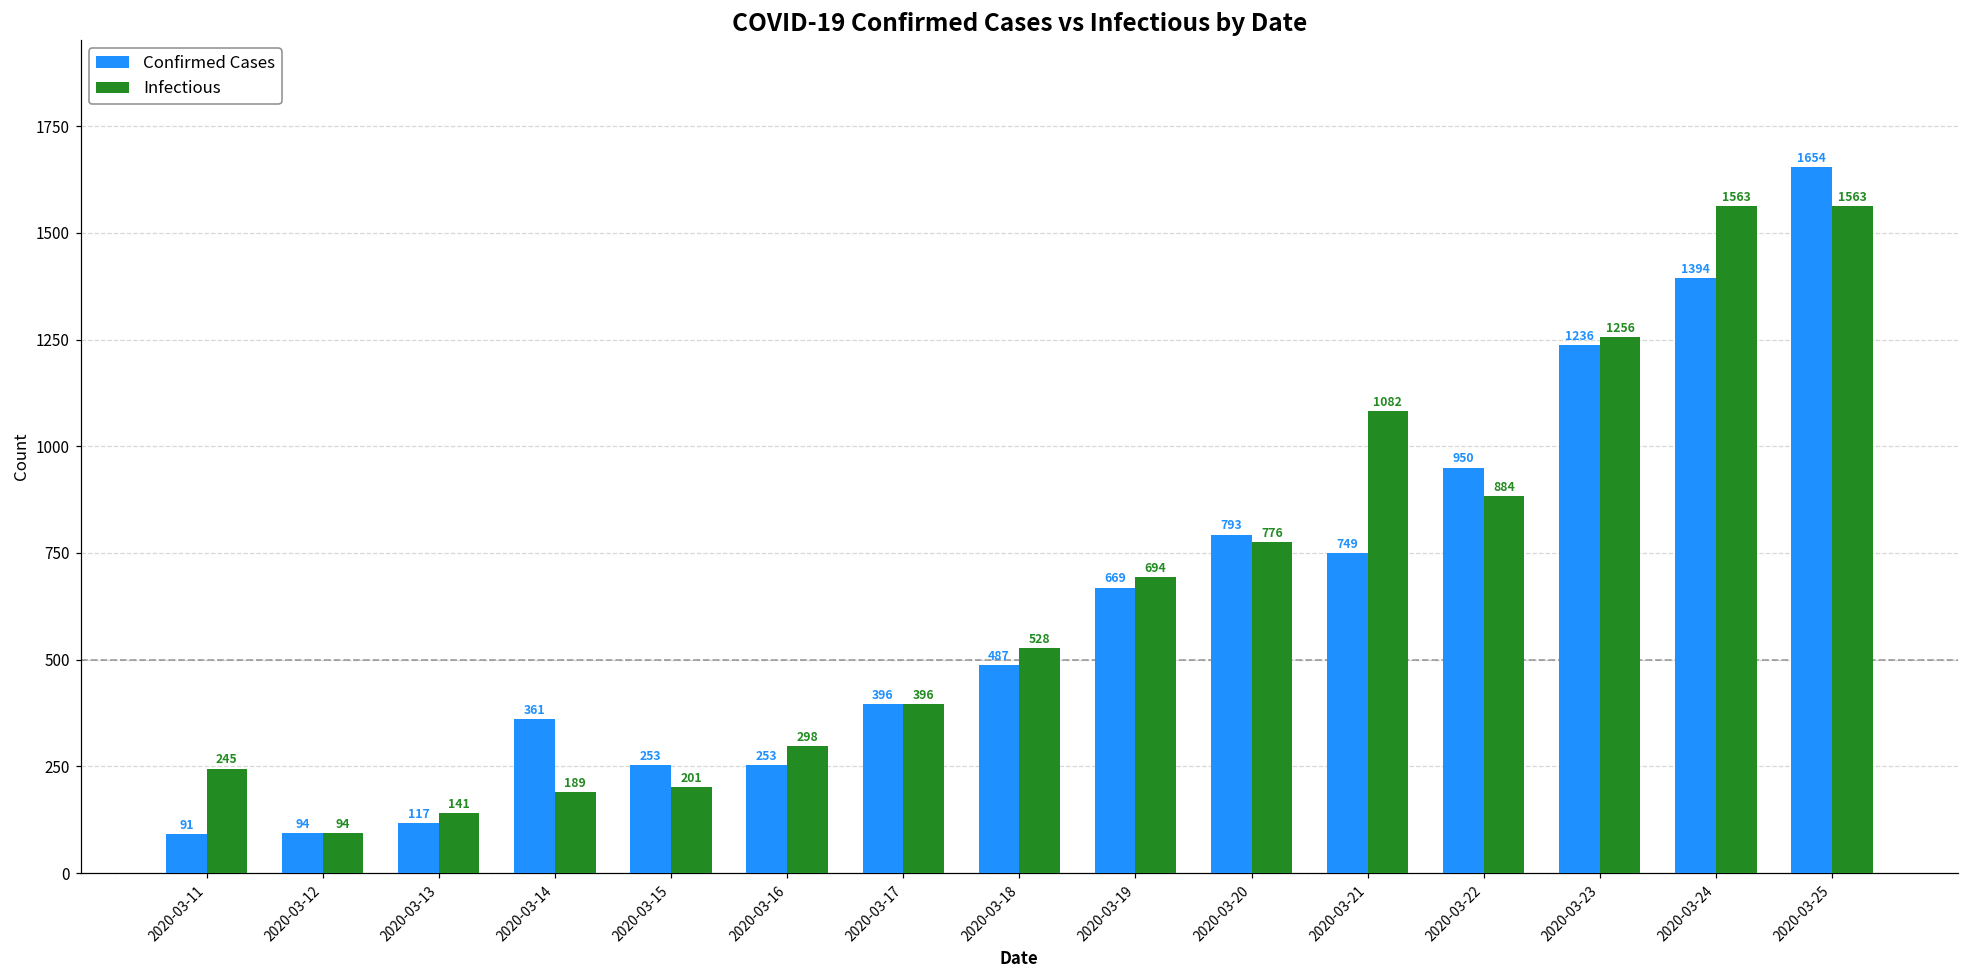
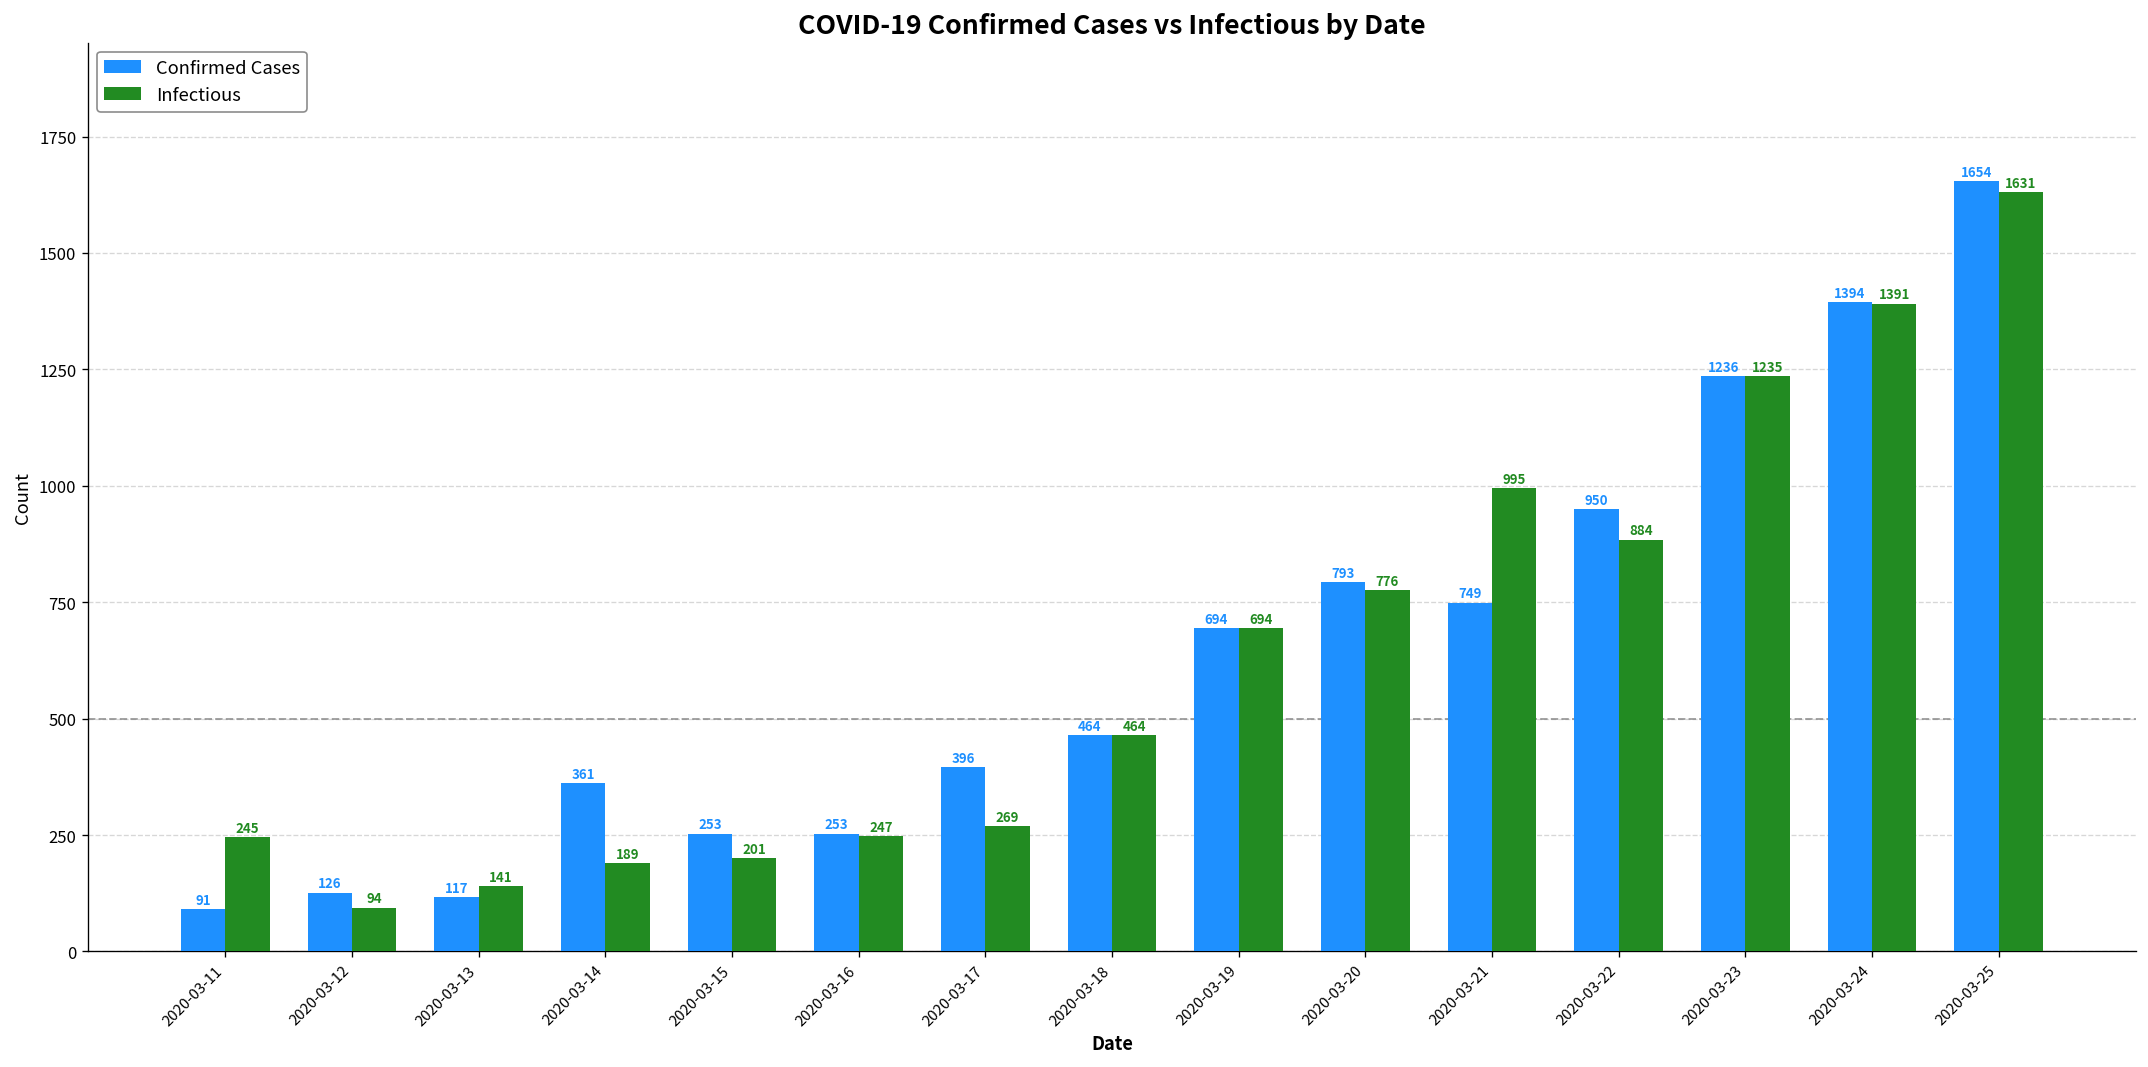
  {
    "Confirmed Cases": {
      "2020-03-11": 91,
-     "2020-03-12": 94,
+     "2020-03-12": 126,
      "2020-03-13": 117,
      "2020-03-14": 361,
      "2020-03-15": 253,
      "2020-03-16": 253,
      "2020-03-17": 396,
-     "2020-03-18": 487,
-     "2020-03-19": 669,
+     "2020-03-18": 464,
+     "2020-03-19": 694,
      "2020-03-20": 793,
      "2020-03-21": 749,
      "2020-03-22": 950,
      "2020-03-23": 1236,
      "2020-03-24": 1394,
      "2020-03-25": 1654
    },
    "Infectious": {
      "2020-03-11": 245,
      "2020-03-12": 94,
      "2020-03-13": 141,
      "2020-03-14": 189,
      "2020-03-15": 201,
-     "2020-03-16": 298,
-     "2020-03-17": 396,
-     "2020-03-18": 528,
+     "2020-03-16": 247,
+     "2020-03-17": 269,
+     "2020-03-18": 464,
      "2020-03-19": 694,
      "2020-03-20": 776,
-     "2020-03-21": 1082,
+     "2020-03-21": 995,
      "2020-03-22": 884,
-     "2020-03-23": 1256,
-     "2020-03-24": 1563,
-     "2020-03-25": 1563
+     "2020-03-23": 1235,
+     "2020-03-24": 1391,
+     "2020-03-25": 1631
    }
  }
